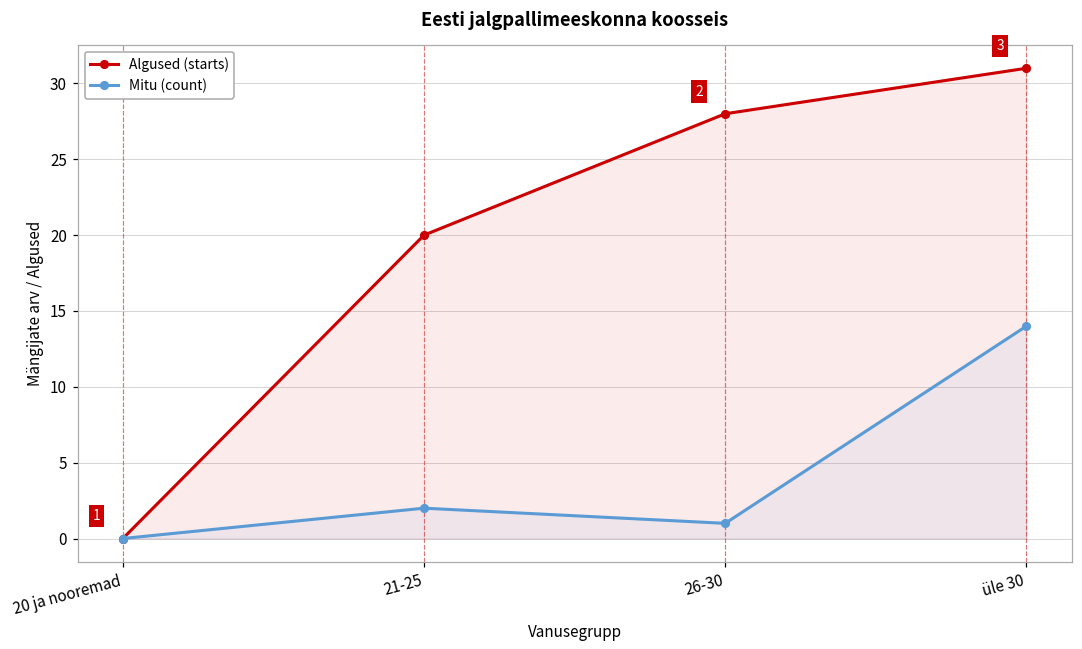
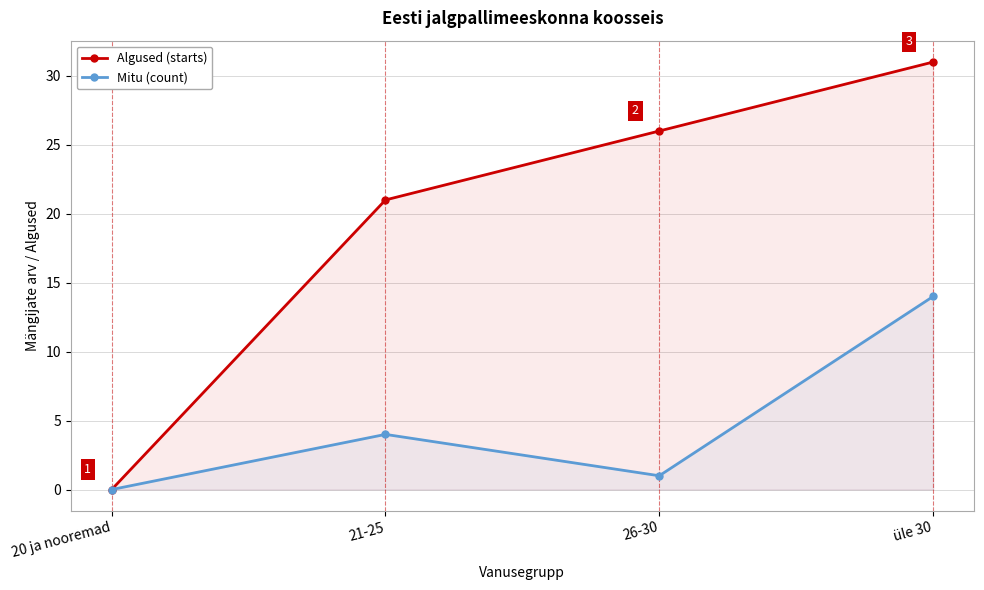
  {
    "Algused (starts)": {
-     "21-25": 20,
-     "26-30": 28
+     "21-25": 21,
+     "26-30": 26
    },
    "Mitu (count)": {
-     "21-25": 2,
+     "21-25": 4,
      "26-30": 1,
      "üle 30": 14
    }
  }
